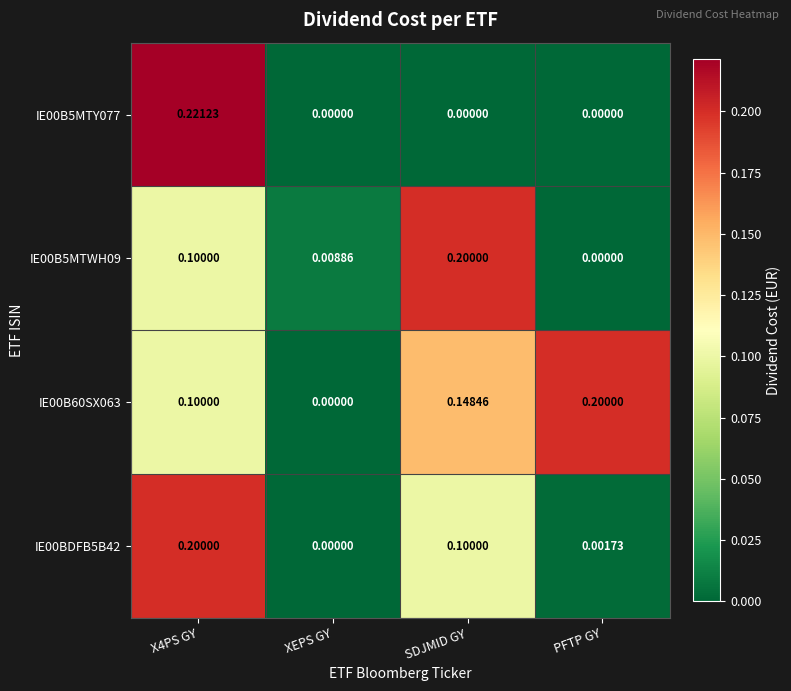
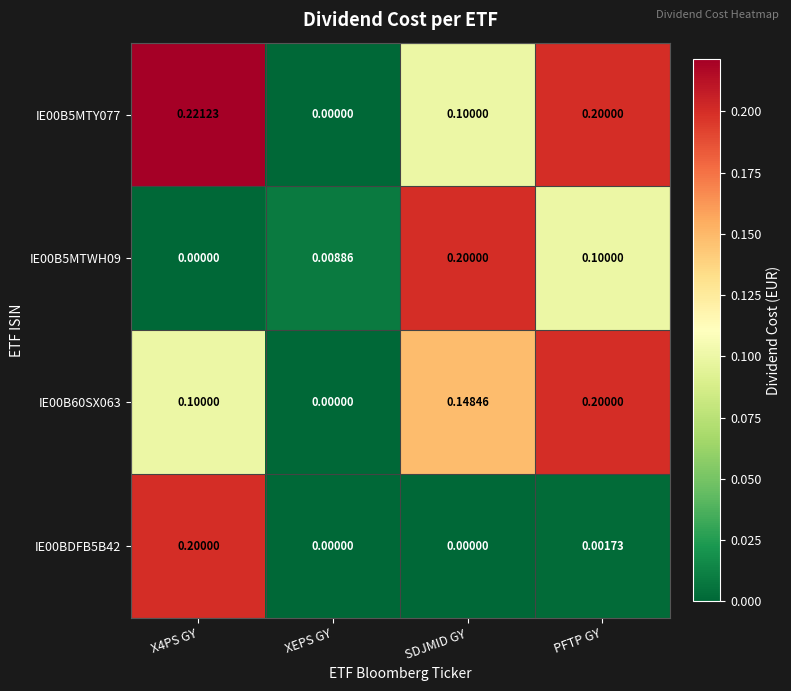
  {
    "IE00B5MTY077": {
      "X4PS GY": 0.22123,
      "XEPS GY": 0.00000,
-     "SDJMID GY": 0.00000,
-     "PFTP GY": 0.00000
+     "SDJMID GY": 0.10000,
+     "PFTP GY": 0.20000
    },
    "IE00B5MTWH09": {
-     "X4PS GY": 0.10000,
+     "X4PS GY": 0.00000,
      "XEPS GY": 0.00886,
      "SDJMID GY": 0.20000,
-     "PFTP GY": 0.00000
+     "PFTP GY": 0.10000
    },
    "IE00B60SX063": {
      "X4PS GY": 0.10000,
      "XEPS GY": 0.00000,
      "SDJMID GY": 0.14846,
      "PFTP GY": 0.20000
    },
    "IE00BDFB5B42": {
      "X4PS GY": 0.20000,
      "XEPS GY": 0.00000,
-     "SDJMID GY": 0.10000,
+     "SDJMID GY": 0.00000,
      "PFTP GY": 0.00173
    }
  }
